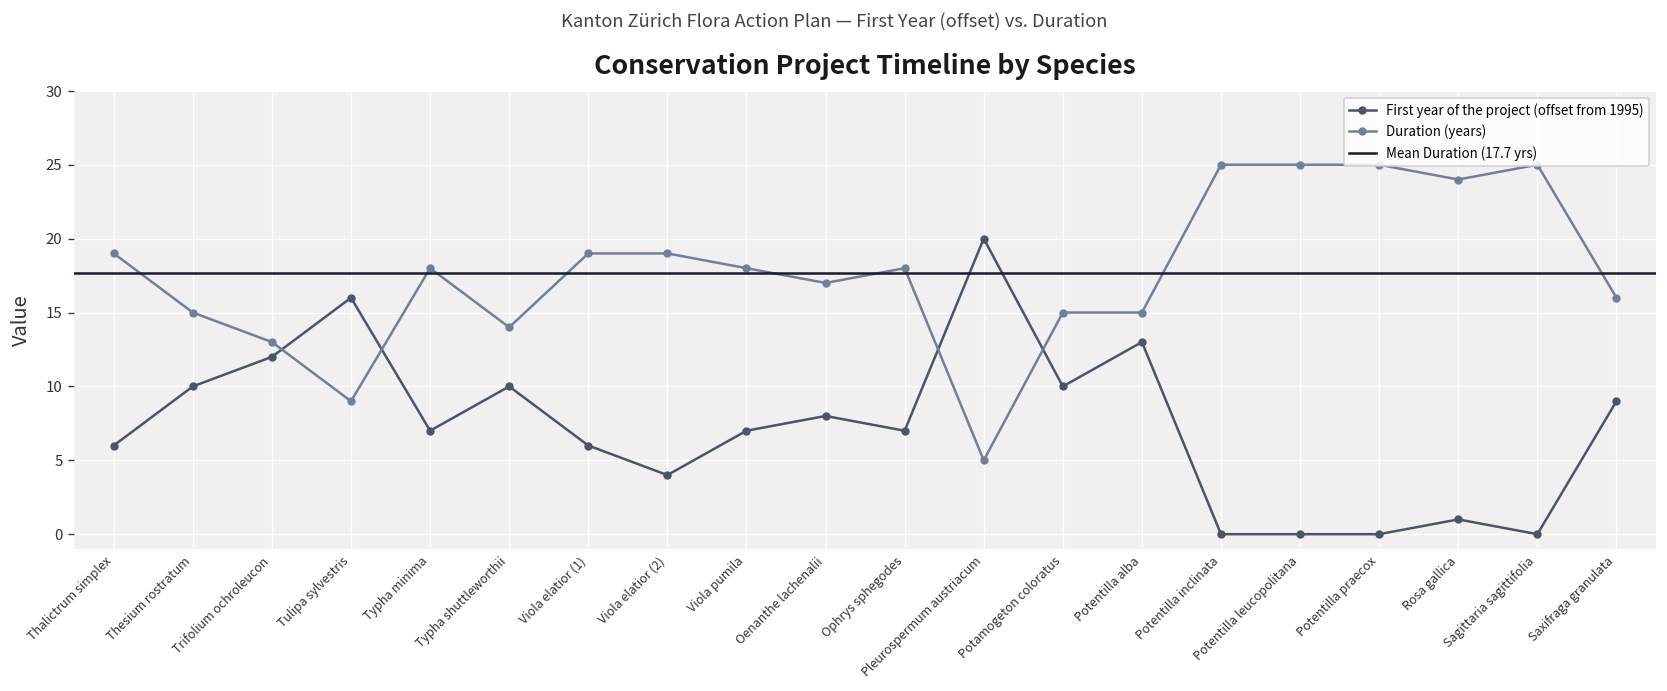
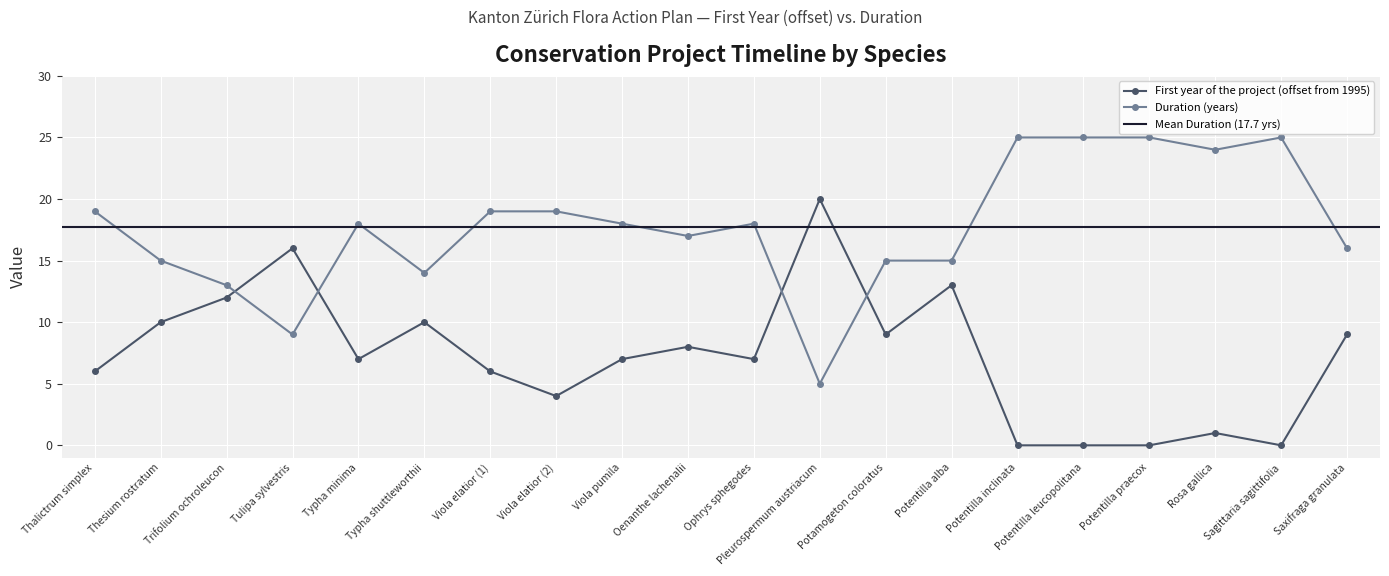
  {
    "First year of the project (offset from 1995)": {
      "Thalictrum simplex": 6.0,
      "Thesium rostratum": 10.0,
      "Trifolium ochroleucon": 12.0,
      "Tulipa sylvestris": 16.0,
      "Typha minima": 7.0,
      "Typha shuttleworthii": 10.0,
      "Viola elatior (1)": 6.0,
      "Viola elatior (2)": 4.0,
      "Viola pumila": 7.0,
      "Oenanthe lachenalii": 8.0,
      "Ophrys sphegodes": 7.0,
      "Pleurospermum austriacum": 20.0,
-     "Potamogeton coloratus": 10.0,
+     "Potamogeton coloratus": 9.0,
      "Potentilla alba": 13.0,
      "Potentilla inclinata": 0.0,
      "Potentilla leucopolitana": 0.0,
      "Potentilla praecox": 0.0,
      "Rosa gallica": 1.0,
      "Sagittaria sagittifolia": 0.0,
      "Saxifraga granulata": 9.0
    },
    "Duration (years)": {
      "Thalictrum simplex": 19.0,
      "Thesium rostratum": 15.0,
      "Trifolium ochroleucon": 13.0,
      "Tulipa sylvestris": 9.0,
      "Typha minima": 18.0,
      "Typha shuttleworthii": 14.0,
      "Viola elatior (1)": 19.0,
      "Viola elatior (2)": 19.0,
      "Viola pumila": 18.0,
      "Oenanthe lachenalii": 17.0,
      "Ophrys sphegodes": 18.0,
      "Pleurospermum austriacum": 5.0,
      "Potamogeton coloratus": 15.0,
      "Potentilla alba": 15.0,
      "Potentilla inclinata": 25.0,
      "Potentilla leucopolitana": 25.0,
      "Potentilla praecox": 25.0,
      "Rosa gallica": 24.0,
      "Sagittaria sagittifolia": 25.0,
      "Saxifraga granulata": 16.0
    }
  }
